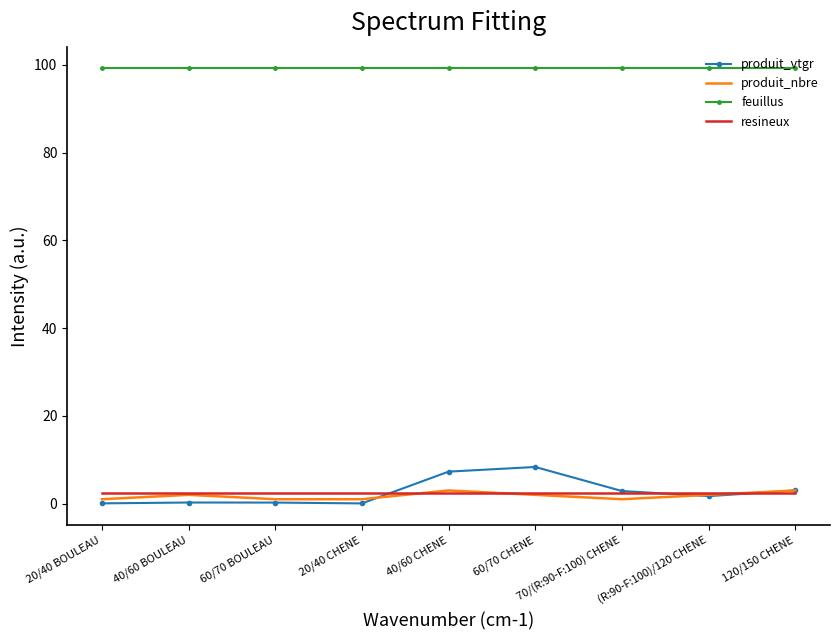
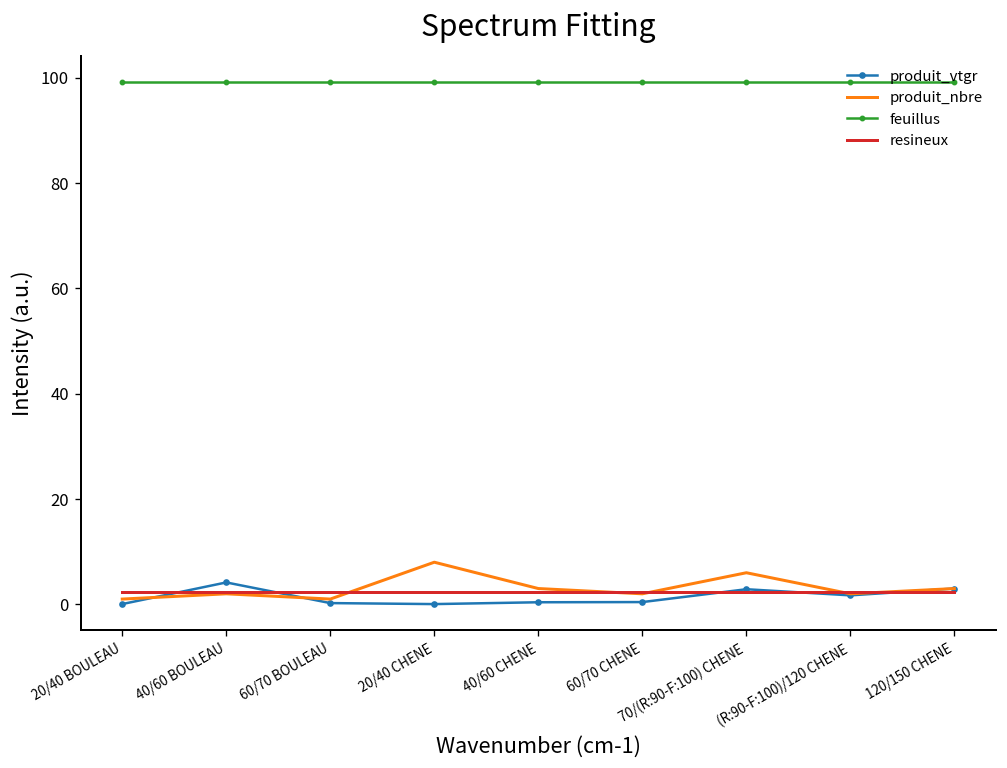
  {
    "produit_vtgr": {
      "20/40 BOULEAU": 0,
-     "40/60 BOULEAU": 0,
+     "40/60 BOULEAU": 4,
      "60/70 BOULEAU": 0,
      "20/40 CHENE": 0,
-     "40/60 CHENE": 7,
-     "60/70 CHENE": 8
+     "40/60 CHENE": 0,
+     "60/70 CHENE": 0
    },
    "produit_nbre": {
      "20/40 BOULEAU": 1,
      "60/70 BOULEAU": 1,
-     "20/40 CHENE": 1,
+     "20/40 CHENE": 8,
      "40/60 CHENE": 3,
-     "70/(R:90-F:100) CHENE": 1
+     "70/(R:90-F:100) CHENE": 6
    },
    "feuillus": {
      "20/40 BOULEAU": 99,
      "40/60 BOULEAU": 99,
      "60/70 BOULEAU": 99,
      "20/40 CHENE": 99,
      "40/60 CHENE": 99,
      "60/70 CHENE": 99,
      "70/(R:90-F:100) CHENE": 99,
      "(R:90-F:100)/120 CHENE": 99,
      "120/150 CHENE": 99
    },
    "resineux": {
      "20/40 BOULEAU": 2,
      "60/70 BOULEAU": 2,
      "20/40 CHENE": 2,
      "40/60 CHENE": 2,
      "120/150 CHENE": 2
    }
  }
